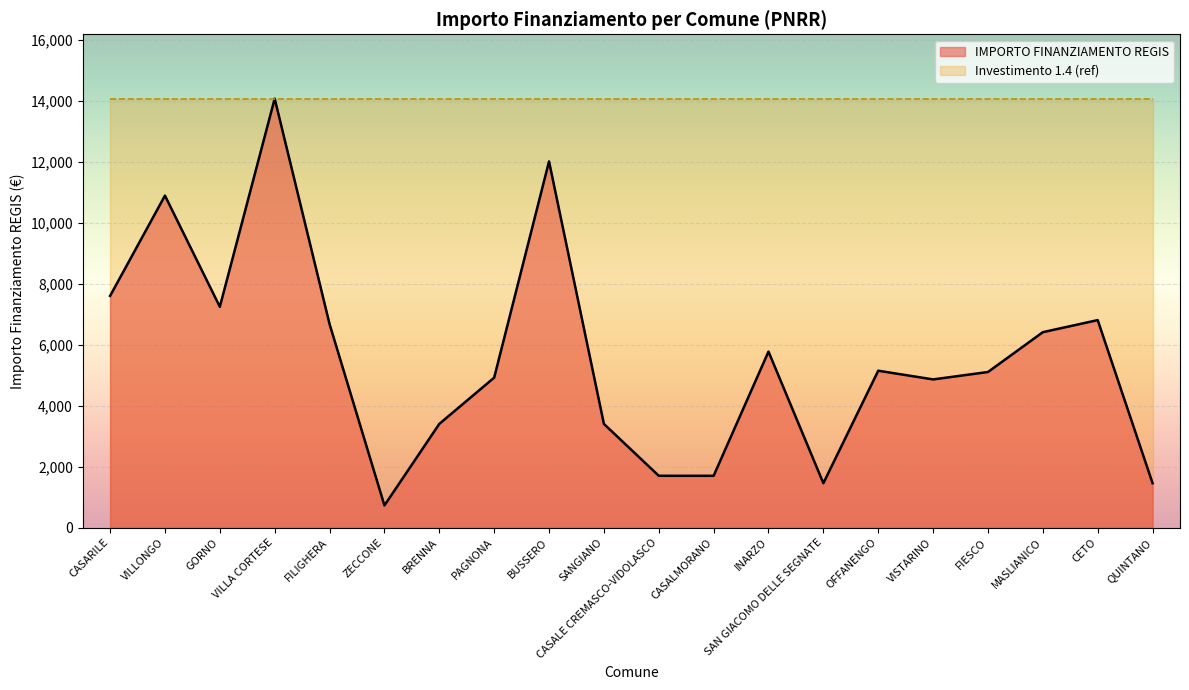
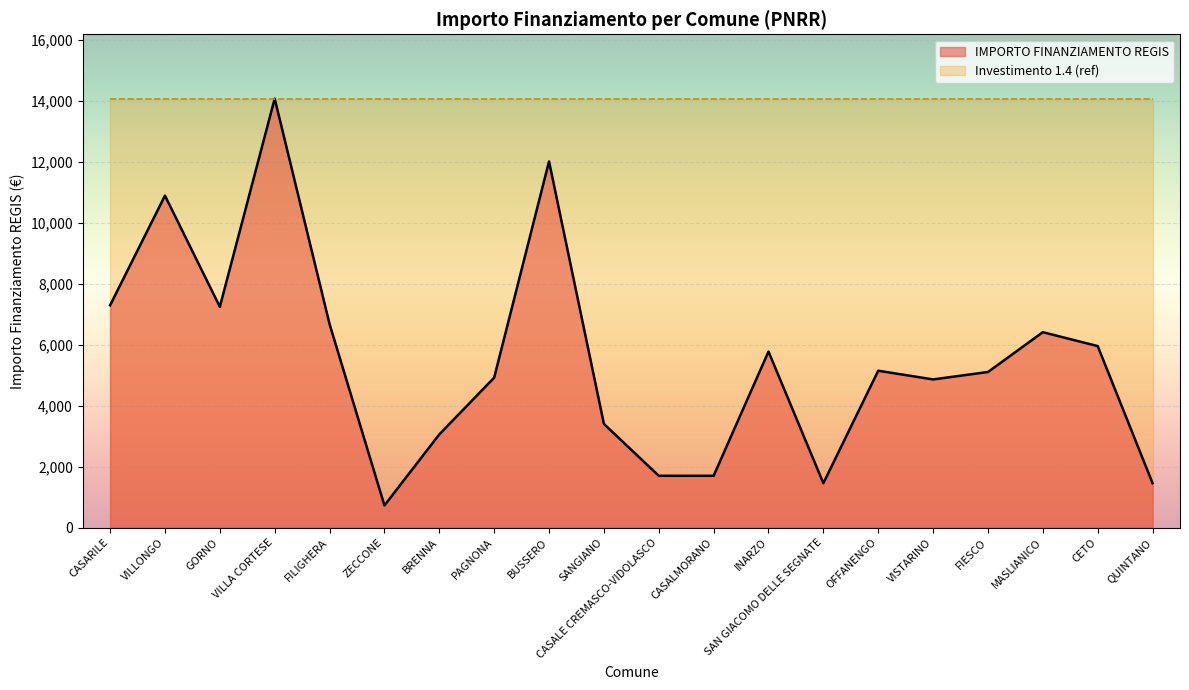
  {
    "IMPORTO FINANZIAMENTO REGIS": {
-     "CASARILE": "7,600",
+     "CASARILE": "7,300",
      "VILLONGO": "10,900",
      "GORNO": "7,200",
      "FILIGHERA": "6,700",
      "ZECCONE": "700",
-     "BRENNA": "3,400",
+     "BRENNA": "3,100",
      "PAGNONA": "4,900",
      "BUSSERO": "12,000",
      "SANGIANO": "3,400",
      "CASALE CREMASCO-VIDOLASCO": "1,700",
      "CASALMORANO": "1,700",
      "INARZO": "5,800",
      "SAN GIACOMO DELLE SEGNATE": "1,500",
      "OFFANENGO": "5,100",
      "VISTARINO": "4,900",
      "FIESCO": "5,100",
      "MASLIANICO": "6,400",
-     "CETO": "6,800",
+     "CETO": "6,000",
      "QUINTANO": "1,500"
    },
    "Investimento 1.4 (ref)": {
      "CASARILE": "14,100",
      "VILLONGO": "14,100",
      "GORNO": "14,100",
      "FILIGHERA": "14,100",
      "ZECCONE": "14,100",
      "BRENNA": "14,100",
      "PAGNONA": "14,100",
      "BUSSERO": "14,100",
      "SANGIANO": "14,100",
      "CASALE CREMASCO-VIDOLASCO": "14,100",
      "CASALMORANO": "14,100",
      "INARZO": "14,100",
      "SAN GIACOMO DELLE SEGNATE": "14,100",
      "OFFANENGO": "14,100",
      "VISTARINO": "14,100",
      "FIESCO": "14,100",
      "MASLIANICO": "14,100",
      "CETO": "14,100",
      "QUINTANO": "14,100"
    }
  }
